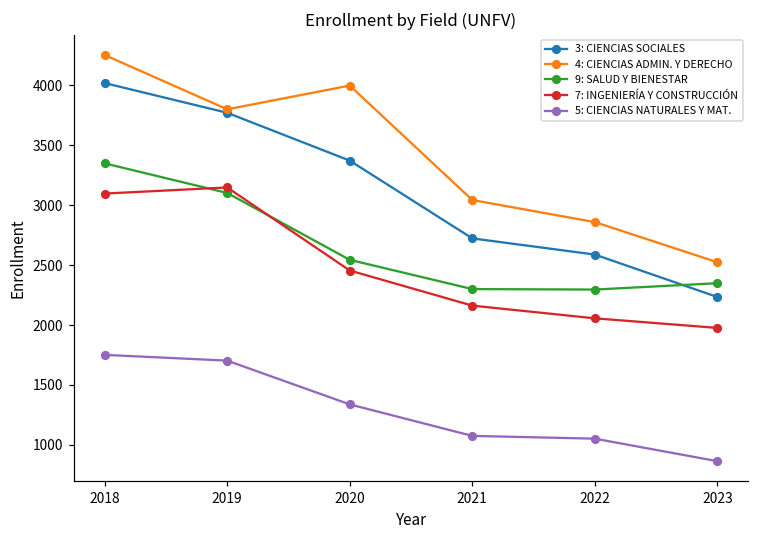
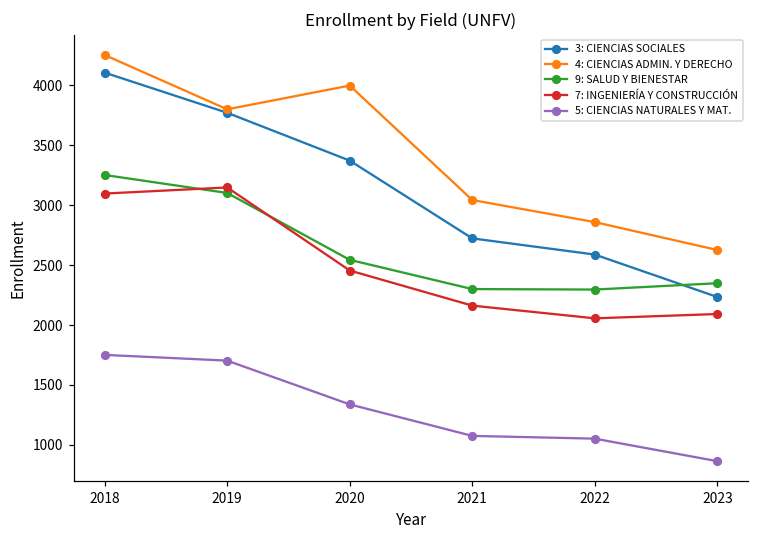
  {
    "3: CIENCIAS SOCIALES": {
-     "2018": 4020,
+     "2018": 4110,
      "2019": 3770,
      "2020": 3370,
      "2021": 2720,
      "2022": 2590,
      "2023": 2230
    },
    "4: CIENCIAS ADMIN. Y DERECHO": {
      "2018": 4250,
      "2019": 3800,
      "2020": 4000,
      "2021": 3040,
      "2022": 2860,
-     "2023": 2520
+     "2023": 2630
    },
    "9: SALUD Y BIENESTAR": {
-     "2018": 3350,
+     "2018": 3250,
      "2019": 3100,
      "2020": 2540,
      "2021": 2300,
      "2022": 2300,
      "2023": 2350
    },
    "7: INGENIERÍA Y CONSTRUCCIÓN": {
      "2018": 3100,
      "2019": 3150,
      "2020": 2460,
      "2021": 2160,
      "2022": 2060,
-     "2023": 1980
+     "2023": 2090
    },
    "5: CIENCIAS NATURALES Y MAT.": {
      "2018": 1750,
      "2019": 1700,
      "2020": 1340,
      "2021": 1080,
      "2022": 1050,
      "2023": 860
    }
  }
